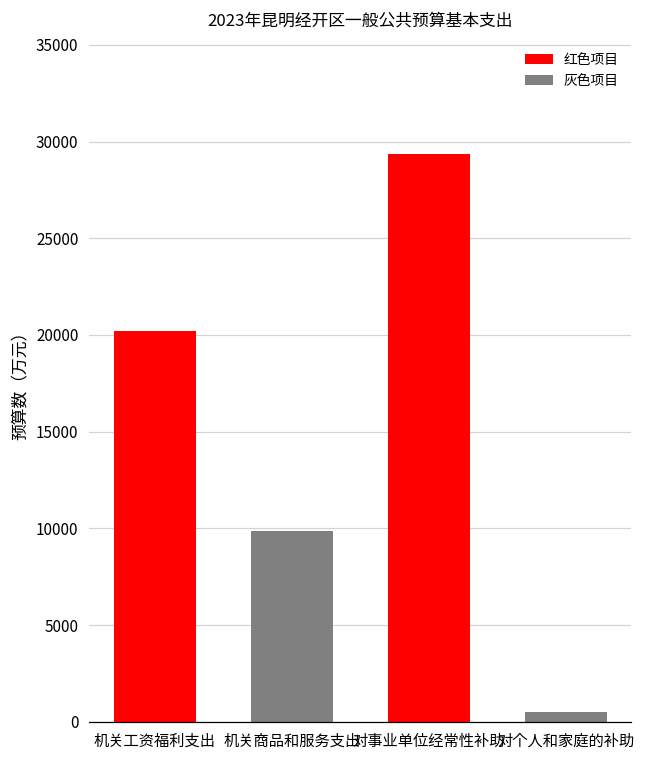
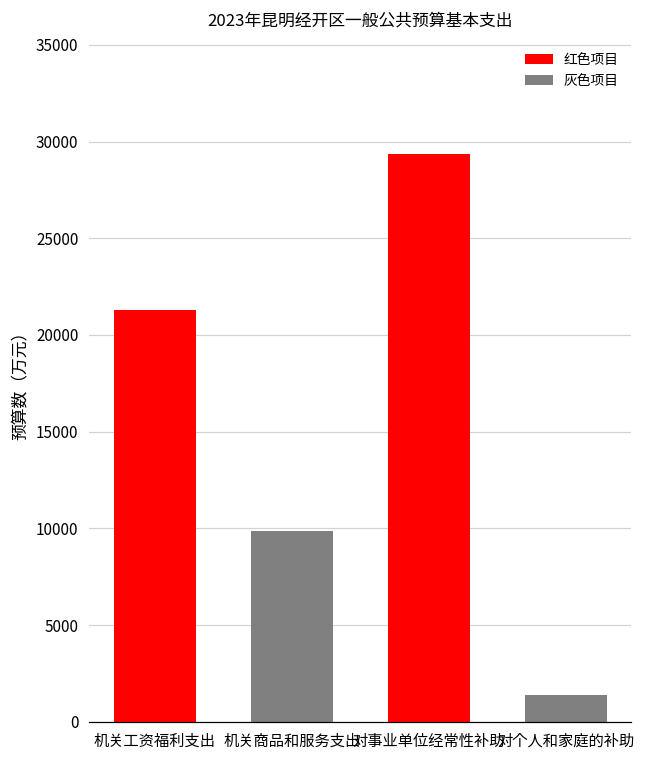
  {
-   "机关工资福利支出": 20200,
+   "机关工资福利支出": 21300,
    "机关商品和服务支出": 9900,
    "对事业单位经常性补助": 29300,
-   "对个人和家庭的补助": 500
+   "对个人和家庭的补助": 1400
  }
